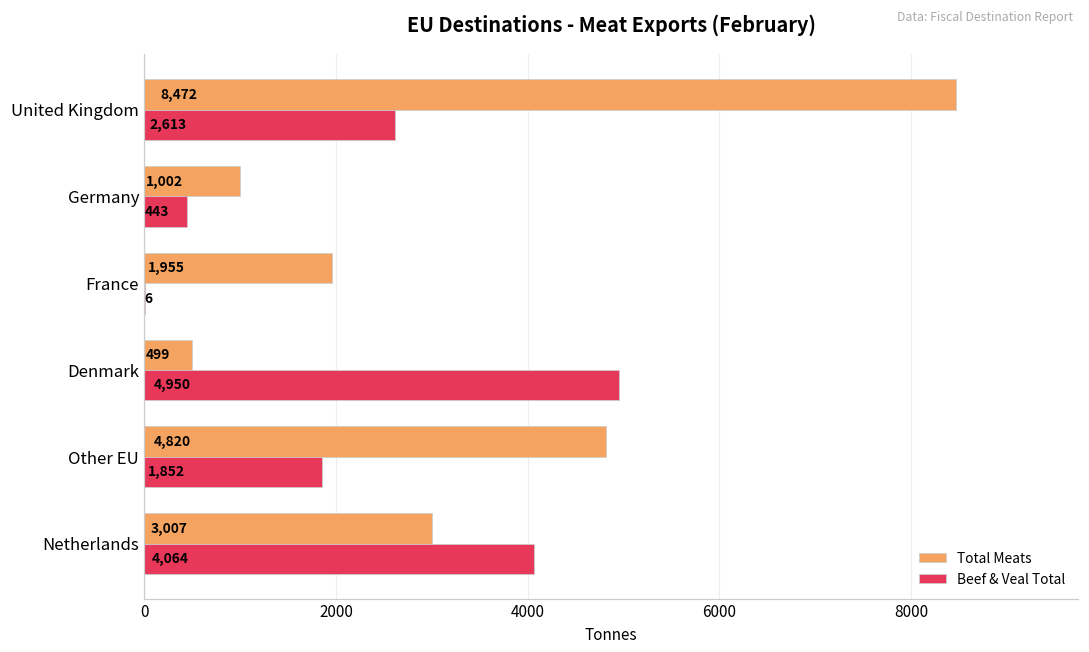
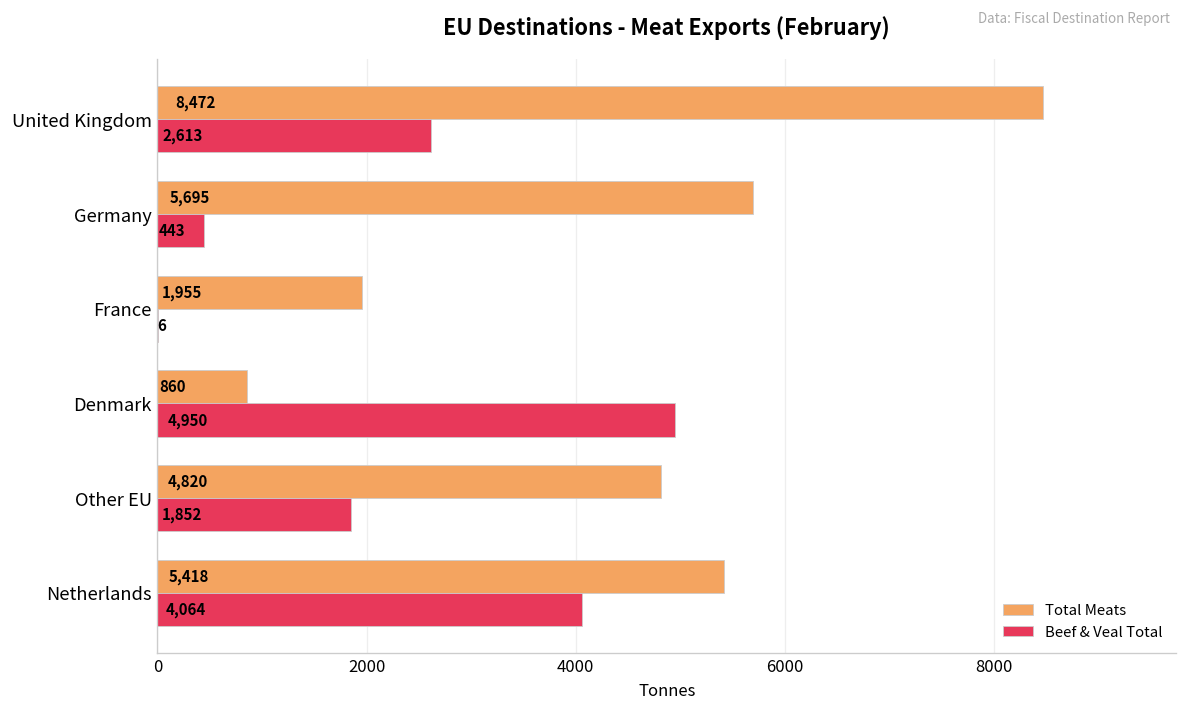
  {
    "Total Meats": {
      "United Kingdom": "8,472",
-     "Germany": "1,002",
+     "Germany": "5,695",
      "France": "1,955",
-     "Denmark": "499",
+     "Denmark": "860",
      "Other EU": "4,820",
-     "Netherlands": "3,007"
+     "Netherlands": "5,418"
    },
    "Beef & Veal Total": {
      "United Kingdom": "2,613",
      "Germany": "443",
      "France": "6",
      "Denmark": "4,950",
      "Other EU": "1,852",
      "Netherlands": "4,064"
    }
  }
